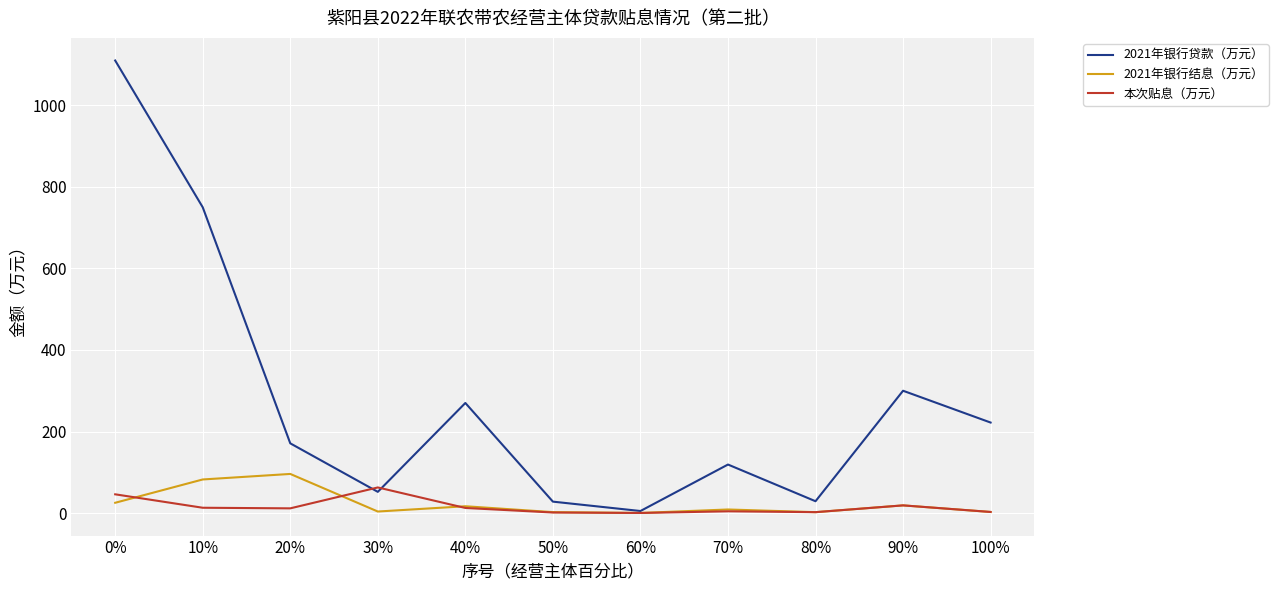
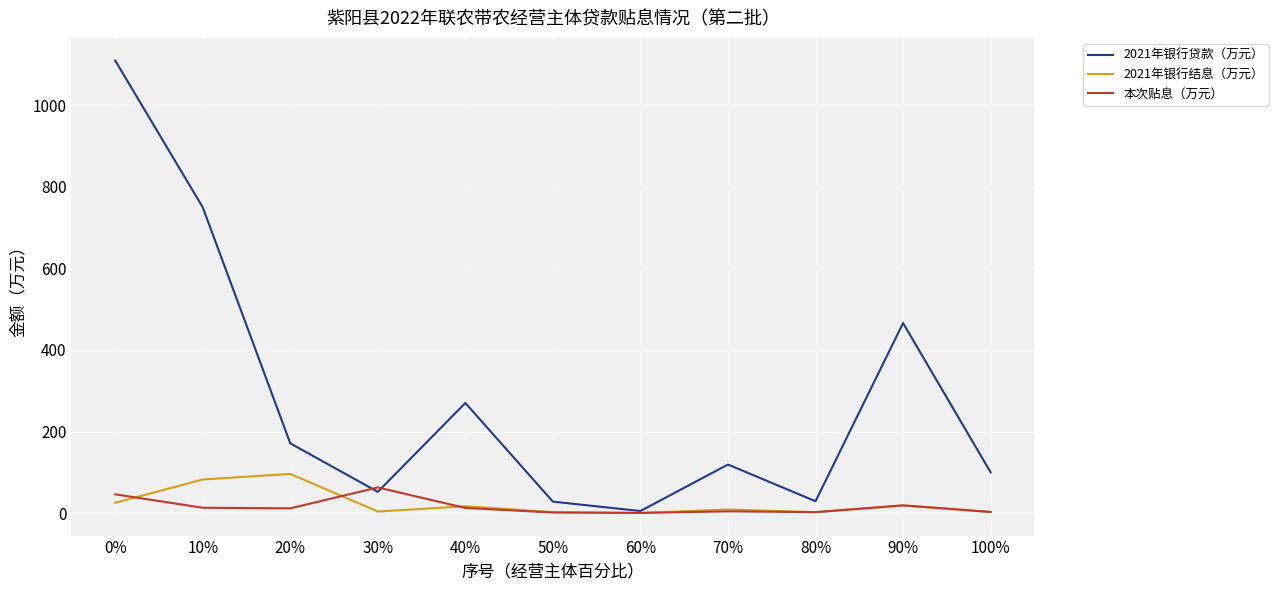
  {
    "2021年银行贷款（万元）": {
      "0%": 1110,
      "10%": 750,
      "20%": 170,
      "30%": 50,
      "40%": 270,
      "50%": 30,
      "70%": 120,
      "80%": 30,
-     "90%": 300,
-     "100%": 220
+     "90%": 470,
+     "100%": 100
    },
    "2021年银行结息（万元）": {
      "0%": 30,
      "10%": 80,
      "20%": 100,
      "30%": 0
    },
    "本次贴息（万元）": {
      "0%": 50,
      "10%": 10,
      "20%": 10,
      "30%": 60
    }
  }
